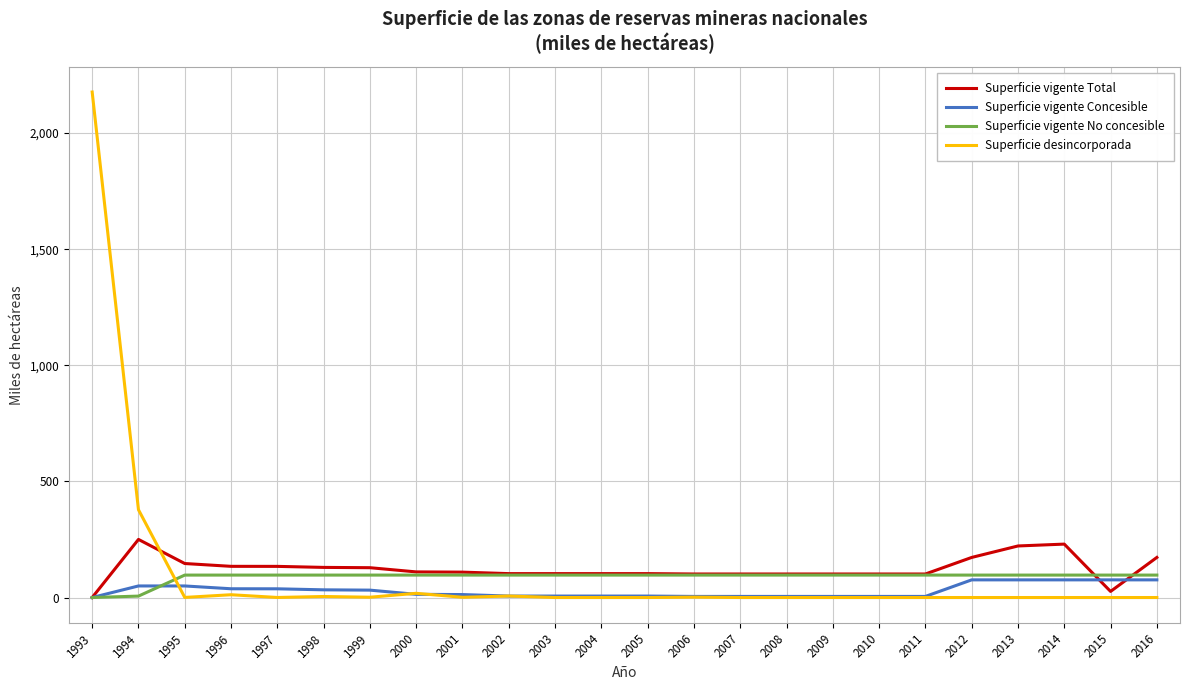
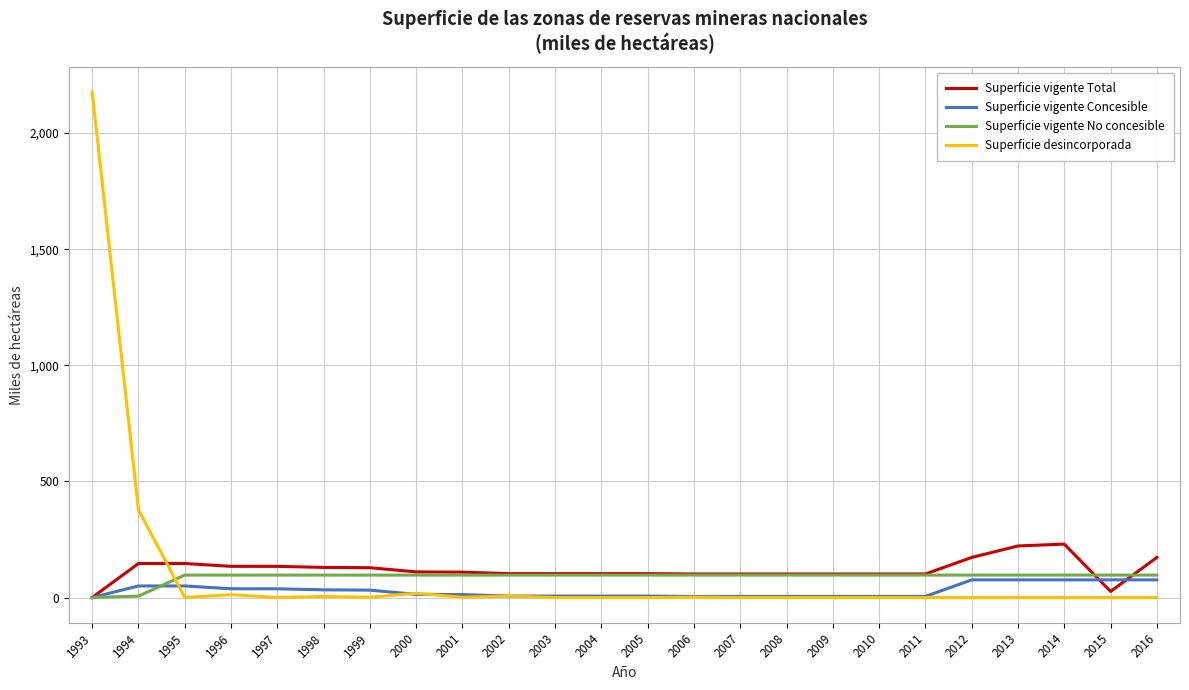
  {
    "Superficie vigente Total": {
-     "1994": "250",
+     "1994": "150",
      "1995": "150",
      "1996": "130",
      "1997": "130",
      "1998": "130",
      "1999": "130",
      "2000": "110",
      "2001": "110",
      "2012": "170",
      "2013": "220",
      "2014": "230",
      "2015": "30",
      "2016": "170"
    },
    "Superficie vigente Concesible": {
      "1994": "50",
      "1995": "50",
      "1996": "40",
      "1997": "40",
      "1998": "30",
      "1999": "30",
      "2001": "10",
      "2012": "80",
      "2013": "80",
      "2014": "80",
      "2015": "80",
      "2016": "80"
    },
    "Superficie vigente No concesible": {
      "1994": "10",
      "1995": "100",
      "1996": "100",
      "1997": "100",
      "1998": "100",
      "1999": "100",
      "2000": "100",
      "2001": "100",
      "2012": "100",
      "2013": "100",
      "2014": "100",
      "2015": "100",
      "2016": "100"
    },
    "Superficie desincorporada": {
      "1993": "2,180",
      "1994": "380",
      "1995": "0",
      "1996": "10",
      "1997": "0",
      "1998": "0",
      "1999": "0",
      "2001": "0",
      "2012": "0",
      "2013": "0",
      "2014": "0",
      "2015": "0",
      "2016": "0"
    }
  }
